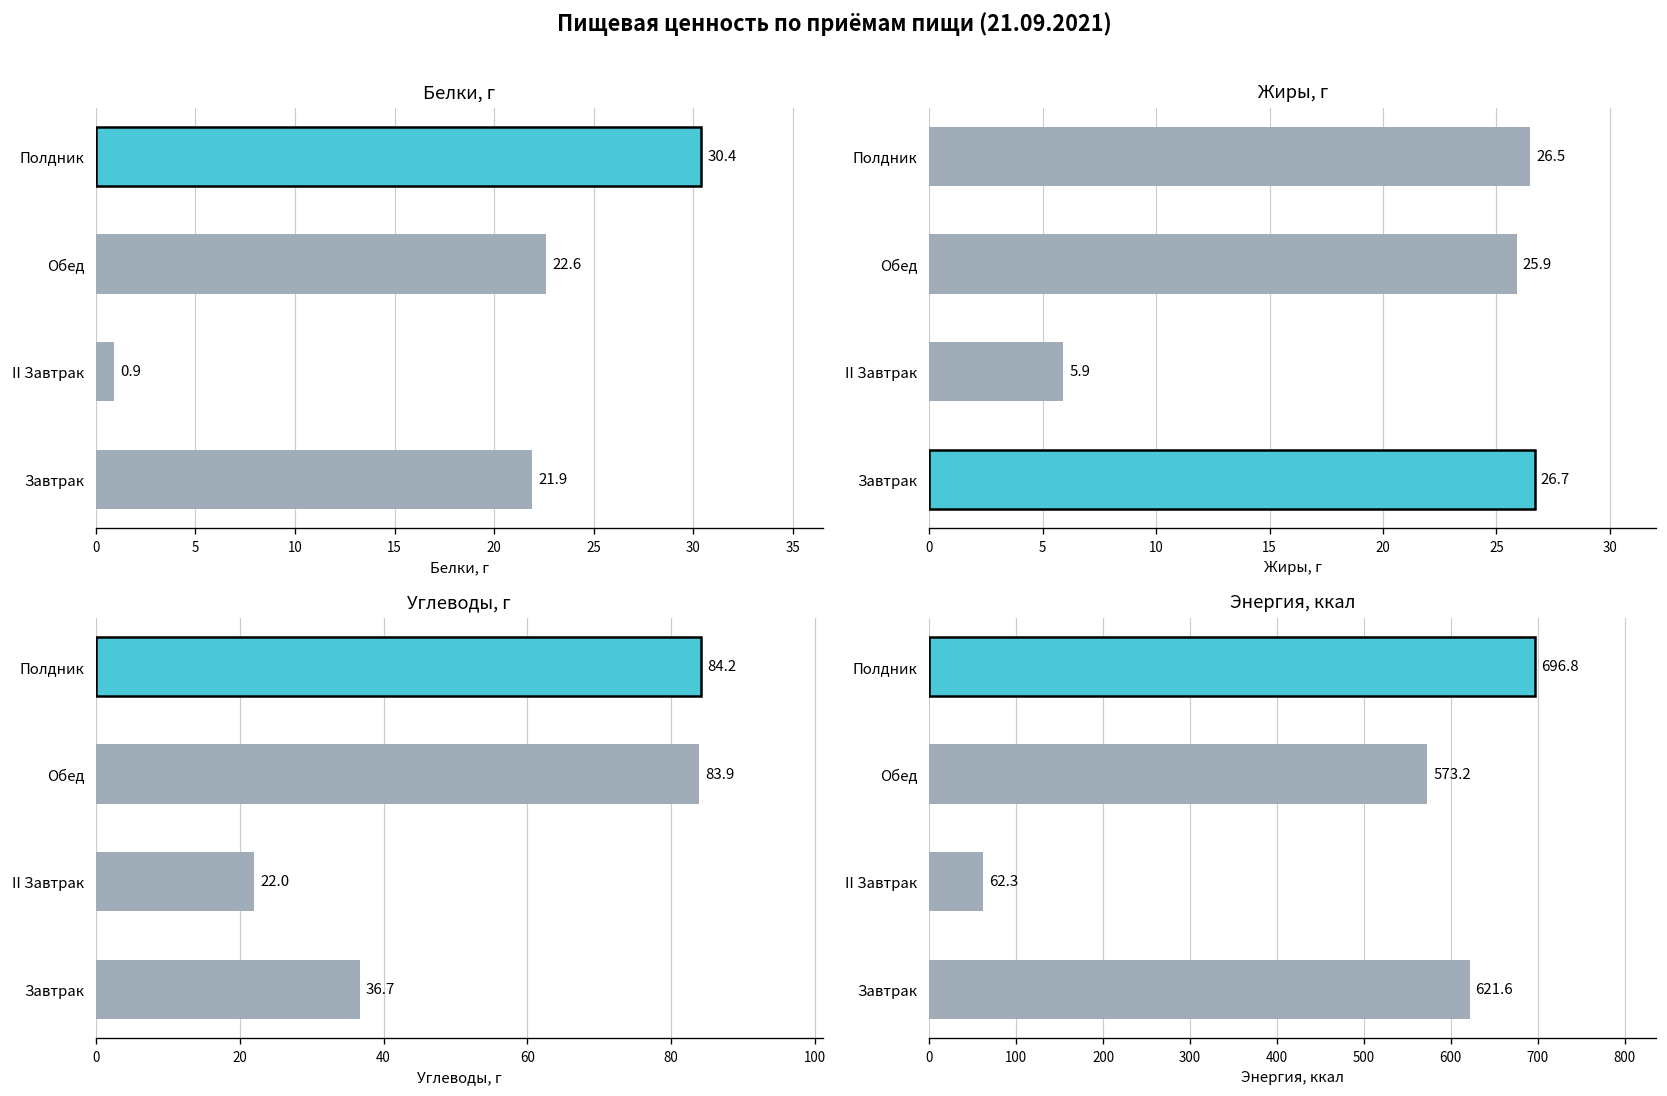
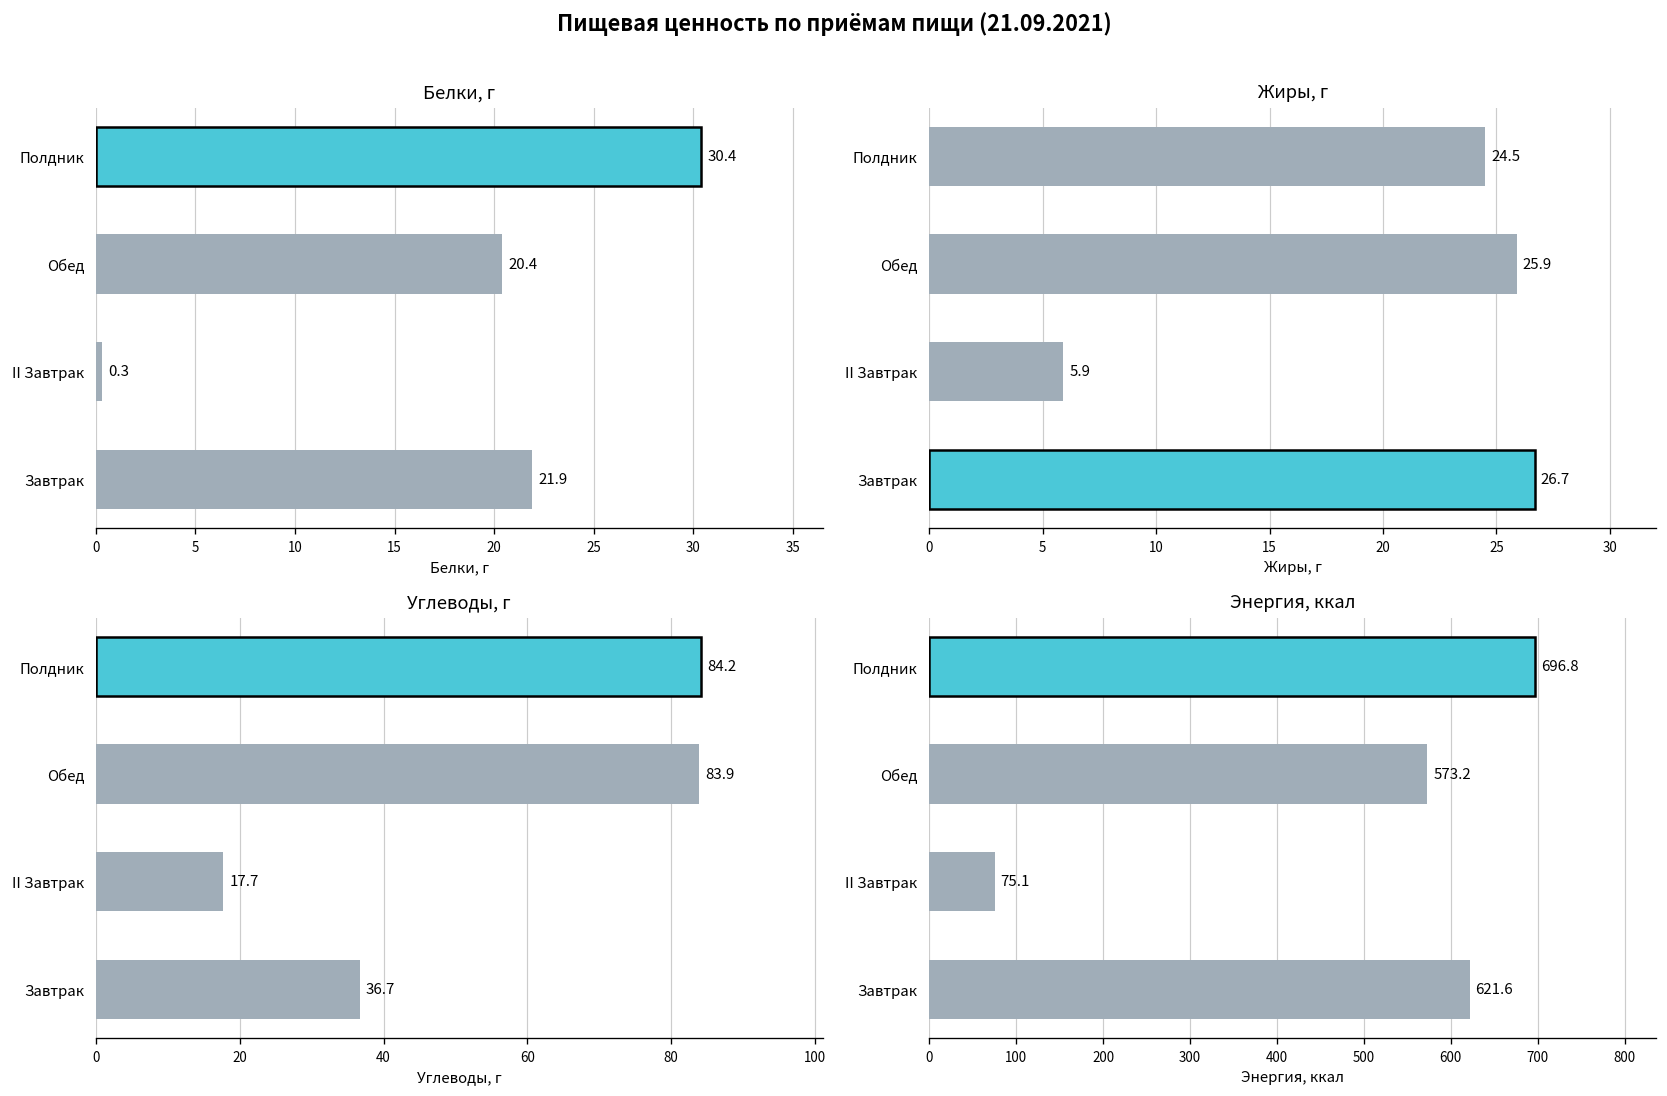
  {
    "Белки, г": {
      "Полдник": 30.4,
-     "Обед": 22.6,
-     "II Завтрак": 0.9,
+     "Обед": 20.4,
+     "II Завтрак": 0.3,
      "Завтрак": 21.9
    },
    "Жиры, г": {
-     "Полдник": 26.5,
+     "Полдник": 24.5,
      "Обед": 25.9,
      "II Завтрак": 5.9,
      "Завтрак": 26.7
    },
    "Углеводы, г": {
      "Полдник": 84.2,
      "Обед": 83.9,
-     "II Завтрак": 22.0,
+     "II Завтрак": 17.7,
      "Завтрак": 36.7
    },
    "Энергия, ккал": {
      "Полдник": 696.8,
      "Обед": 573.2,
-     "II Завтрак": 62.3,
+     "II Завтрак": 75.1,
      "Завтрак": 621.6
    }
  }
